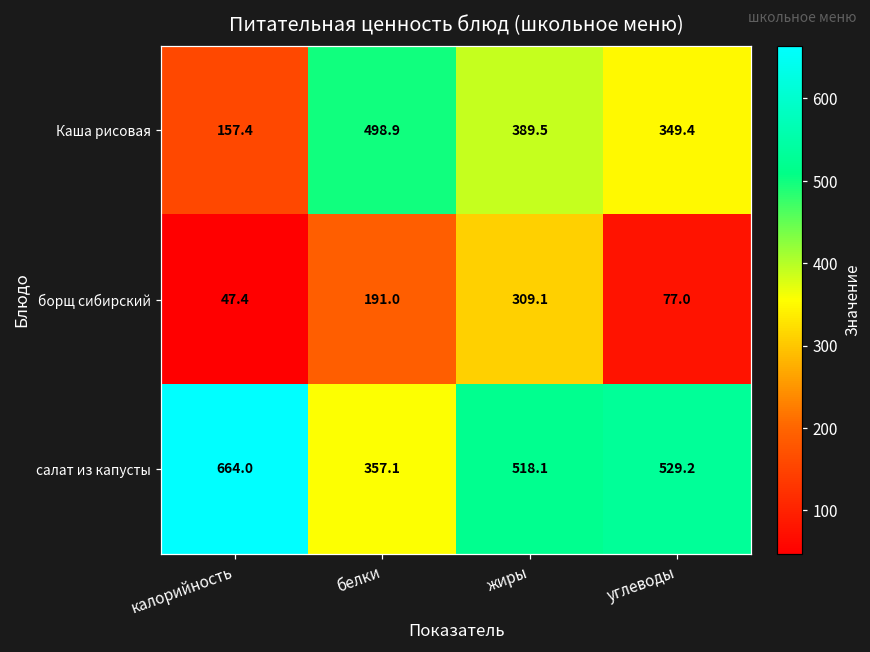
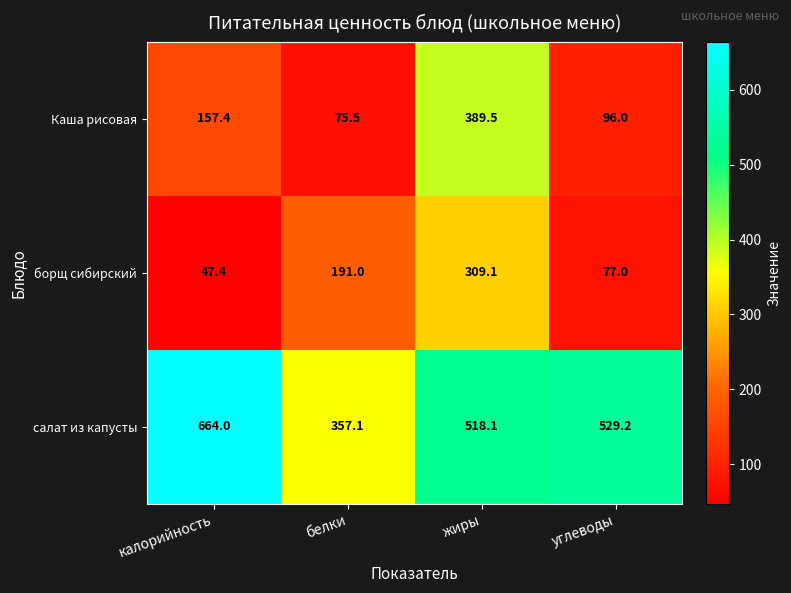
  {
    "Каша рисовая": {
      "калорийность": 157.4,
-     "белки": 498.9,
+     "белки": 75.5,
      "жиры": 389.5,
-     "углеводы": 349.4
+     "углеводы": 96.0
    },
    "борщ сибирский": {
      "калорийность": 47.4,
      "белки": 191.0,
      "жиры": 309.1,
      "углеводы": 77.0
    },
    "салат из капусты": {
      "калорийность": 664.0,
      "белки": 357.1,
      "жиры": 518.1,
      "углеводы": 529.2
    }
  }
